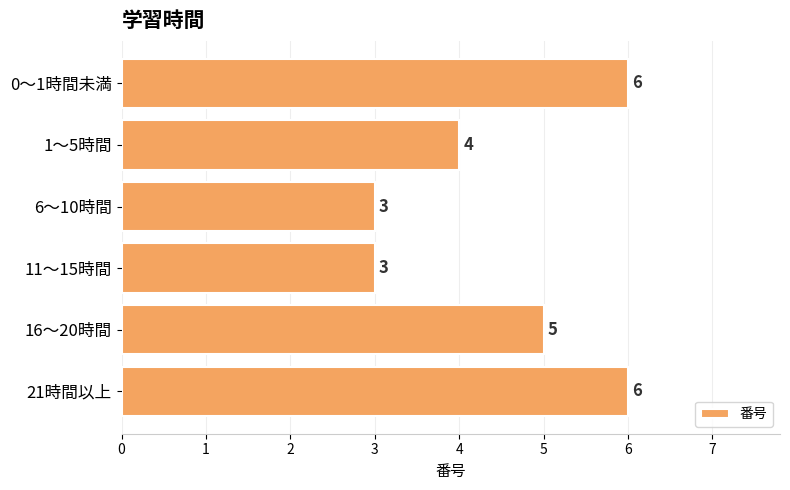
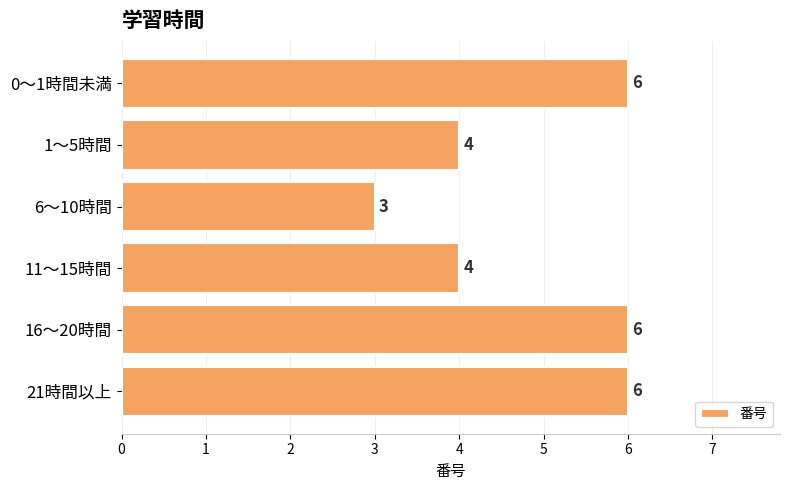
  {
    "0～1時間未満": 6,
    "1～5時間": 4,
    "6～10時間": 3,
-   "11～15時間": 3,
-   "16～20時間": 5,
+   "11～15時間": 4,
+   "16～20時間": 6,
    "21時間以上": 6
  }
